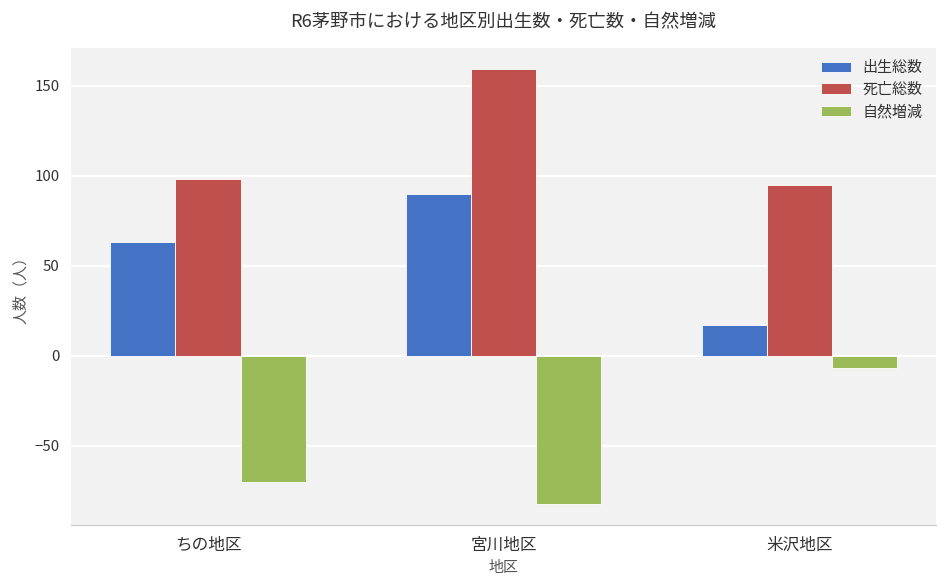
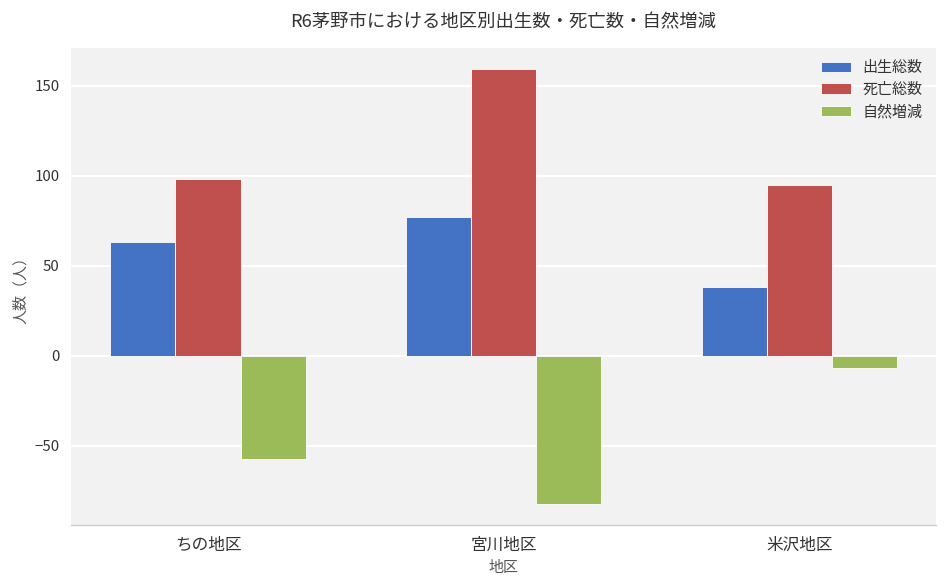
  {
    "出生総数": {
      "ちの地区": 63,
-     "宮川地区": 90,
-     "米沢地区": 17
+     "宮川地区": 77,
+     "米沢地区": 38
    },
    "死亡総数": {
      "ちの地区": 98,
      "宮川地区": 159,
      "米沢地区": 95
    },
    "自然増減": {
-     "ちの地区": -70,
+     "ちの地区": -57,
      "宮川地区": -82,
      "米沢地区": -7
    }
  }
